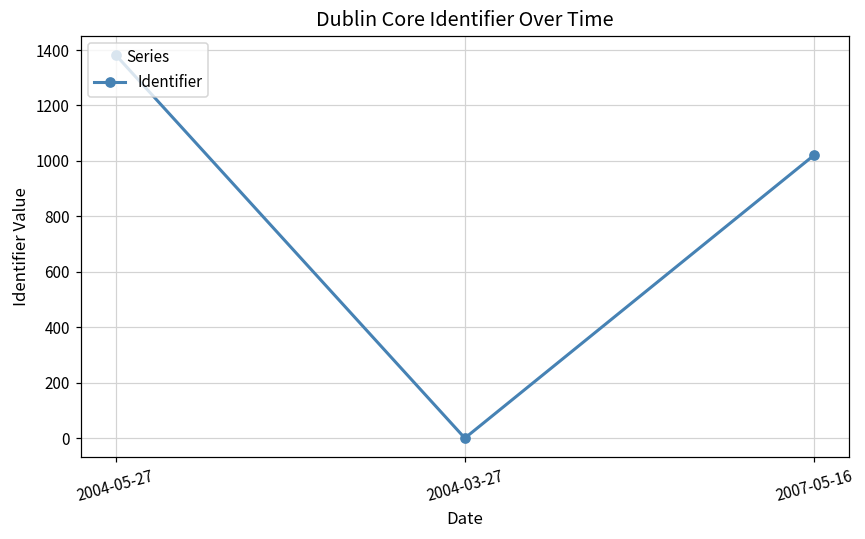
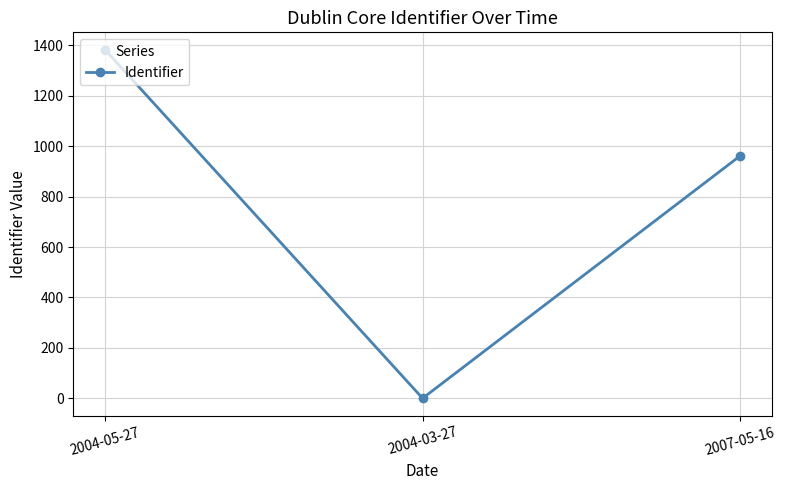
  {
    "2004-03-27": 0,
-   "2007-05-16": 1020
+   "2007-05-16": 960
  }
